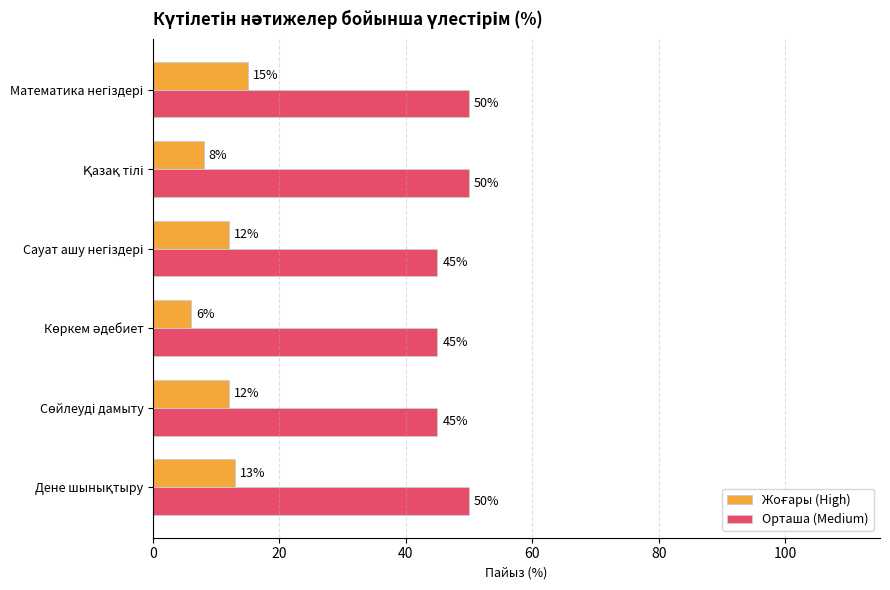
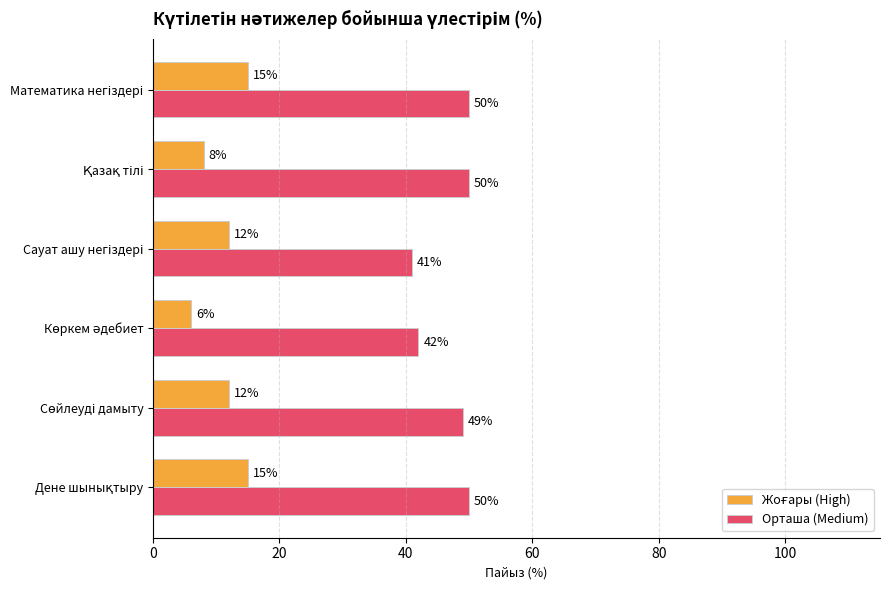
  {
    "Жоғары (High)": {
      "Математика негіздері": "15%",
      "Қазақ тілі": "8%",
      "Сауат ашу негіздері": "12%",
      "Көркем әдебиет": "6%",
      "Сөйлеуді дамыту": "12%",
-     "Дене шынықтыру": "13%"
+     "Дене шынықтыру": "15%"
    },
    "Орташа (Medium)": {
      "Математика негіздері": "50%",
      "Қазақ тілі": "50%",
-     "Сауат ашу негіздері": "45%",
-     "Көркем әдебиет": "45%",
-     "Сөйлеуді дамыту": "45%",
+     "Сауат ашу негіздері": "41%",
+     "Көркем әдебиет": "42%",
+     "Сөйлеуді дамыту": "49%",
      "Дене шынықтыру": "50%"
    }
  }
